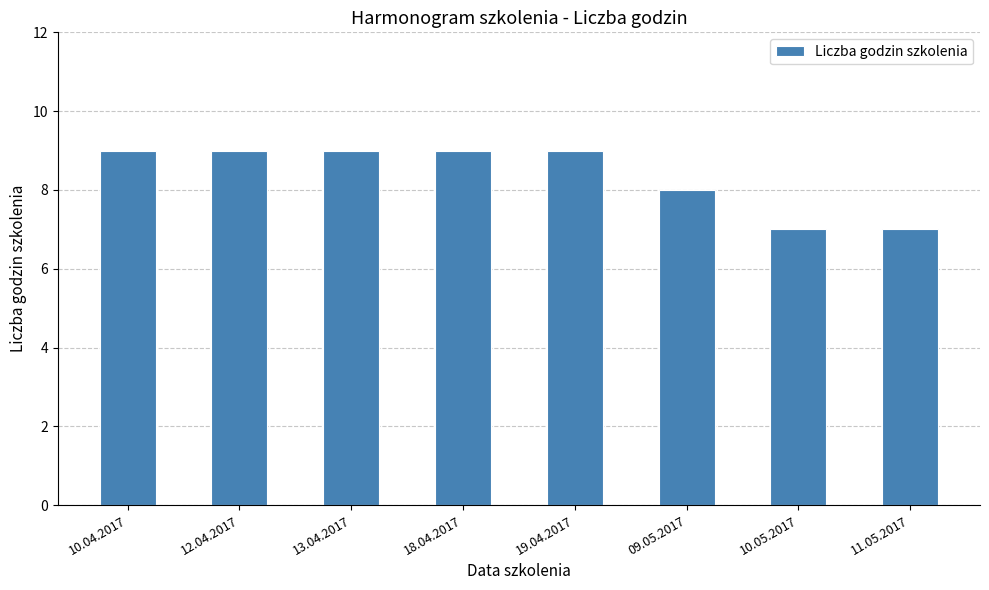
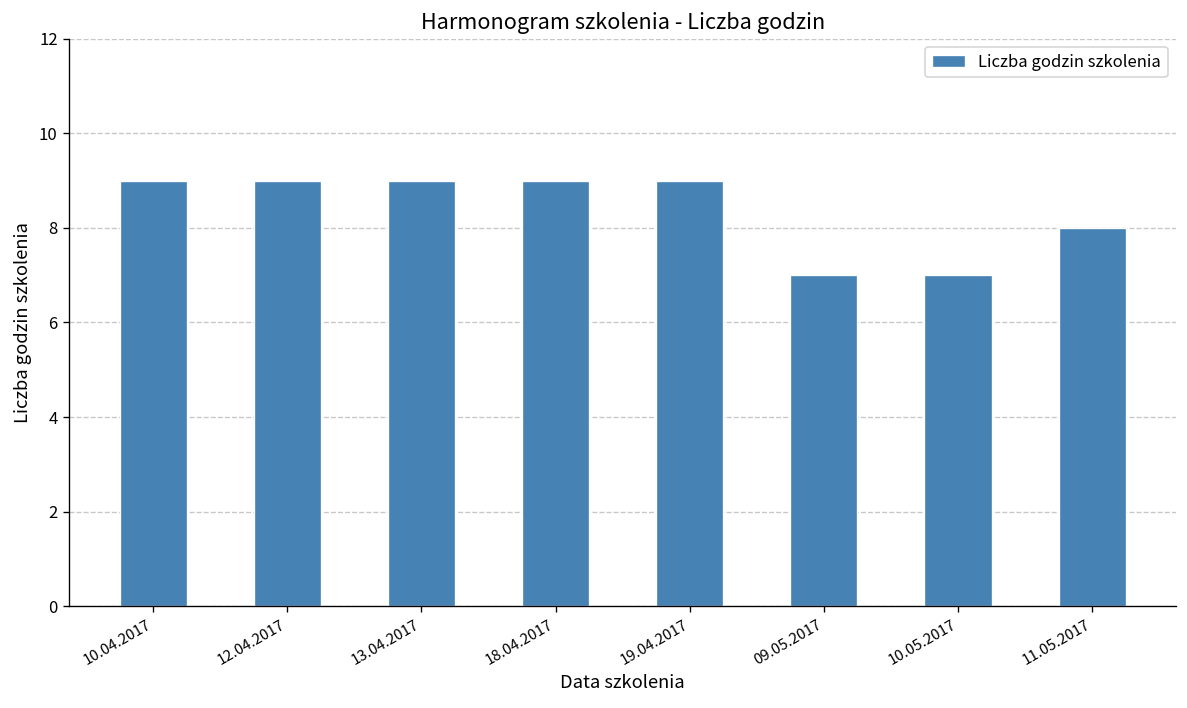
  {
    "10.04.2017": 9,
    "12.04.2017": 9,
    "13.04.2017": 9,
    "18.04.2017": 9,
    "19.04.2017": 9,
-   "09.05.2017": 8,
+   "09.05.2017": 7,
    "10.05.2017": 7,
-   "11.05.2017": 7
+   "11.05.2017": 8
  }
